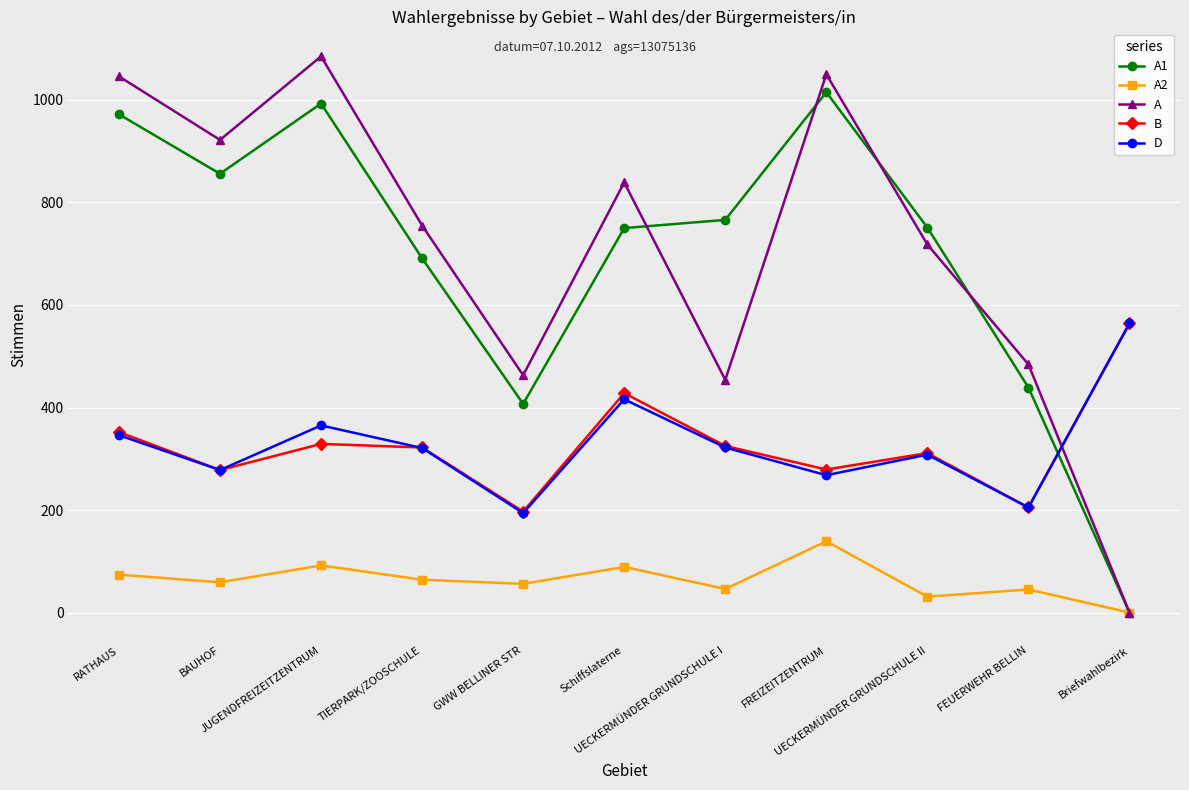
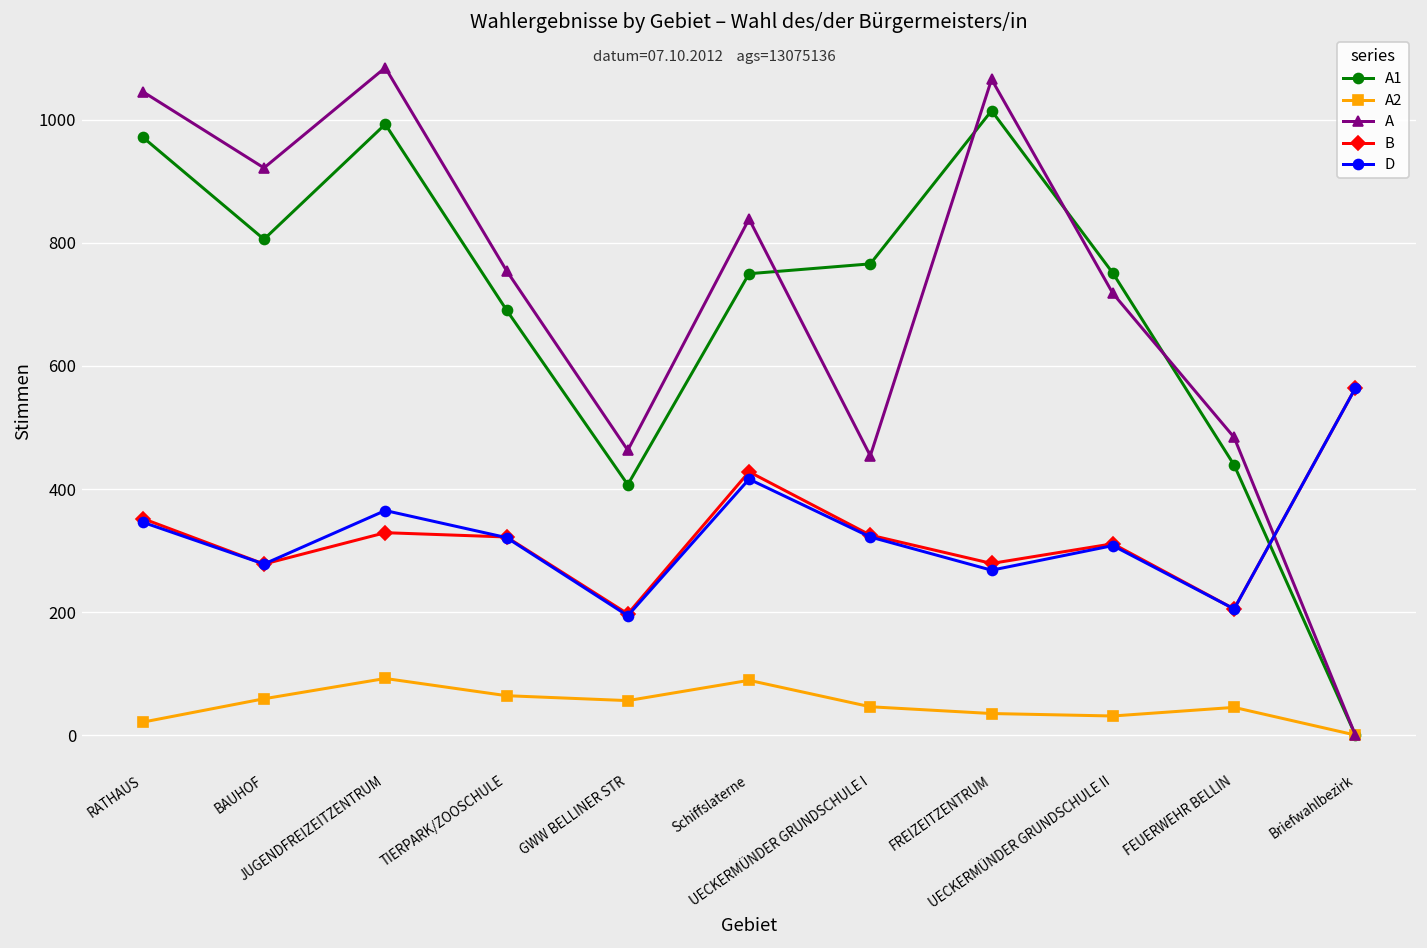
  {
    "A1": {
      "RATHAUS": 970,
-     "BAUHOF": 860,
+     "BAUHOF": 810,
      "JUGENDFREIZEITZENTRUM": 990,
      "TIERPARK/ZOOSCHULE": 690,
      "GWW BELLINER STR": 410,
      "Schiffslaterne": 750,
      "UECKERMÜNDER GRUNDSCHULE I": 770,
      "FREIZEITZENTRUM": 1020,
      "UECKERMÜNDER GRUNDSCHULE II": 750,
      "FEUERWEHR BELLIN": 440
    },
    "A2": {
-     "RATHAUS": 70,
+     "RATHAUS": 20,
      "BAUHOF": 60,
      "JUGENDFREIZEITZENTRUM": 90,
      "TIERPARK/ZOOSCHULE": 60,
      "GWW BELLINER STR": 60,
      "Schiffslaterne": 90,
      "UECKERMÜNDER GRUNDSCHULE I": 50,
-     "FREIZEITZENTRUM": 140,
+     "FREIZEITZENTRUM": 40,
      "UECKERMÜNDER GRUNDSCHULE II": 30,
      "FEUERWEHR BELLIN": 50
    },
    "A": {
      "RATHAUS": 1050,
      "BAUHOF": 920,
      "JUGENDFREIZEITZENTRUM": 1090,
      "TIERPARK/ZOOSCHULE": 760,
      "GWW BELLINER STR": 460,
      "Schiffslaterne": 840,
      "UECKERMÜNDER GRUNDSCHULE I": 450,
-     "FREIZEITZENTRUM": 1050,
+     "FREIZEITZENTRUM": 1070,
      "UECKERMÜNDER GRUNDSCHULE II": 720,
      "FEUERWEHR BELLIN": 480
    },
    "B": {
      "RATHAUS": 350,
      "JUGENDFREIZEITZENTRUM": 330,
      "Schiffslaterne": 430,
      "FREIZEITZENTRUM": 280
    },
    "D": {
      "RATHAUS": 350,
      "JUGENDFREIZEITZENTRUM": 370,
      "Schiffslaterne": 420,
      "FREIZEITZENTRUM": 270
    }
  }
